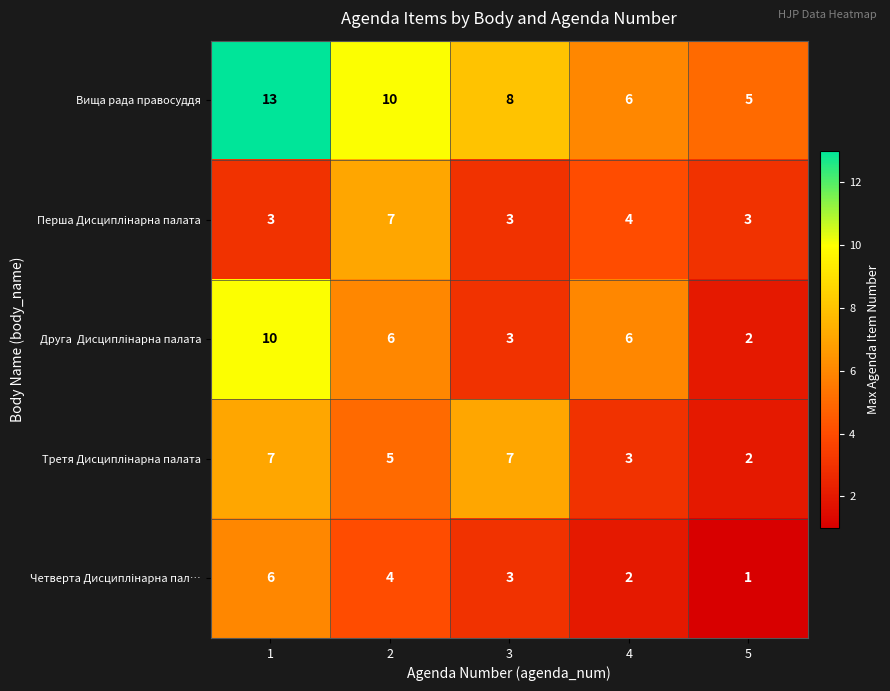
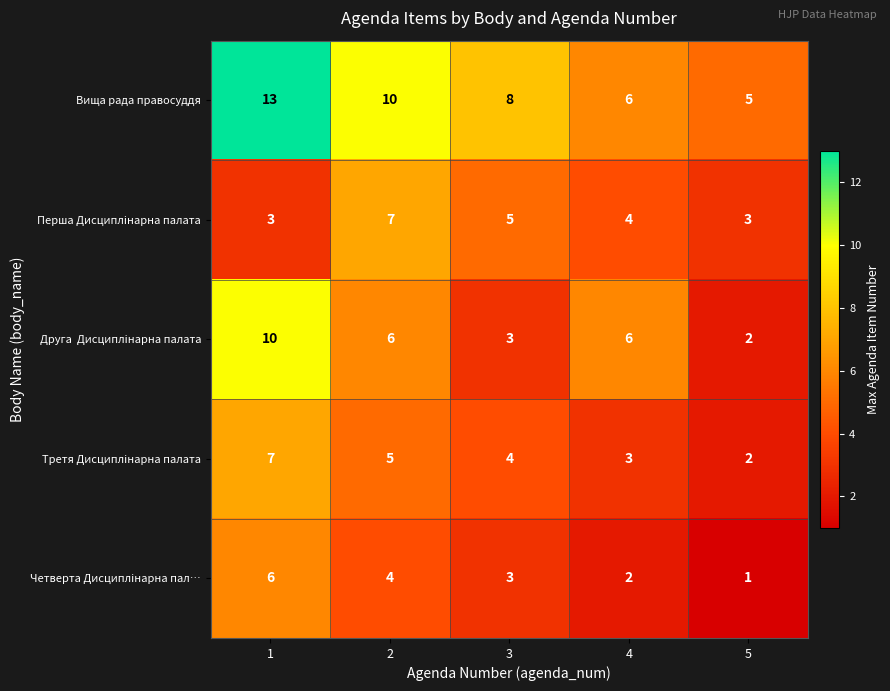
  {
    "Вища рада правосуддя": {
      "1": 13,
      "2": 10,
      "3": 8,
      "4": 6,
      "5": 5
    },
    "Перша Дисциплінарна палата": {
      "1": 3,
      "2": 7,
-     "3": 3,
+     "3": 5,
      "4": 4,
      "5": 3
    },
    "Друга Дисциплінарна палата": {
      "1": 10,
      "2": 6,
      "3": 3,
      "4": 6,
      "5": 2
    },
    "Третя Дисциплінарна палата": {
      "1": 7,
      "2": 5,
-     "3": 7,
+     "3": 4,
      "4": 3,
      "5": 2
    },
    "Четверта Дисциплінарна пал…": {
      "1": 6,
      "2": 4,
      "3": 3,
      "4": 2,
      "5": 1
    }
  }
